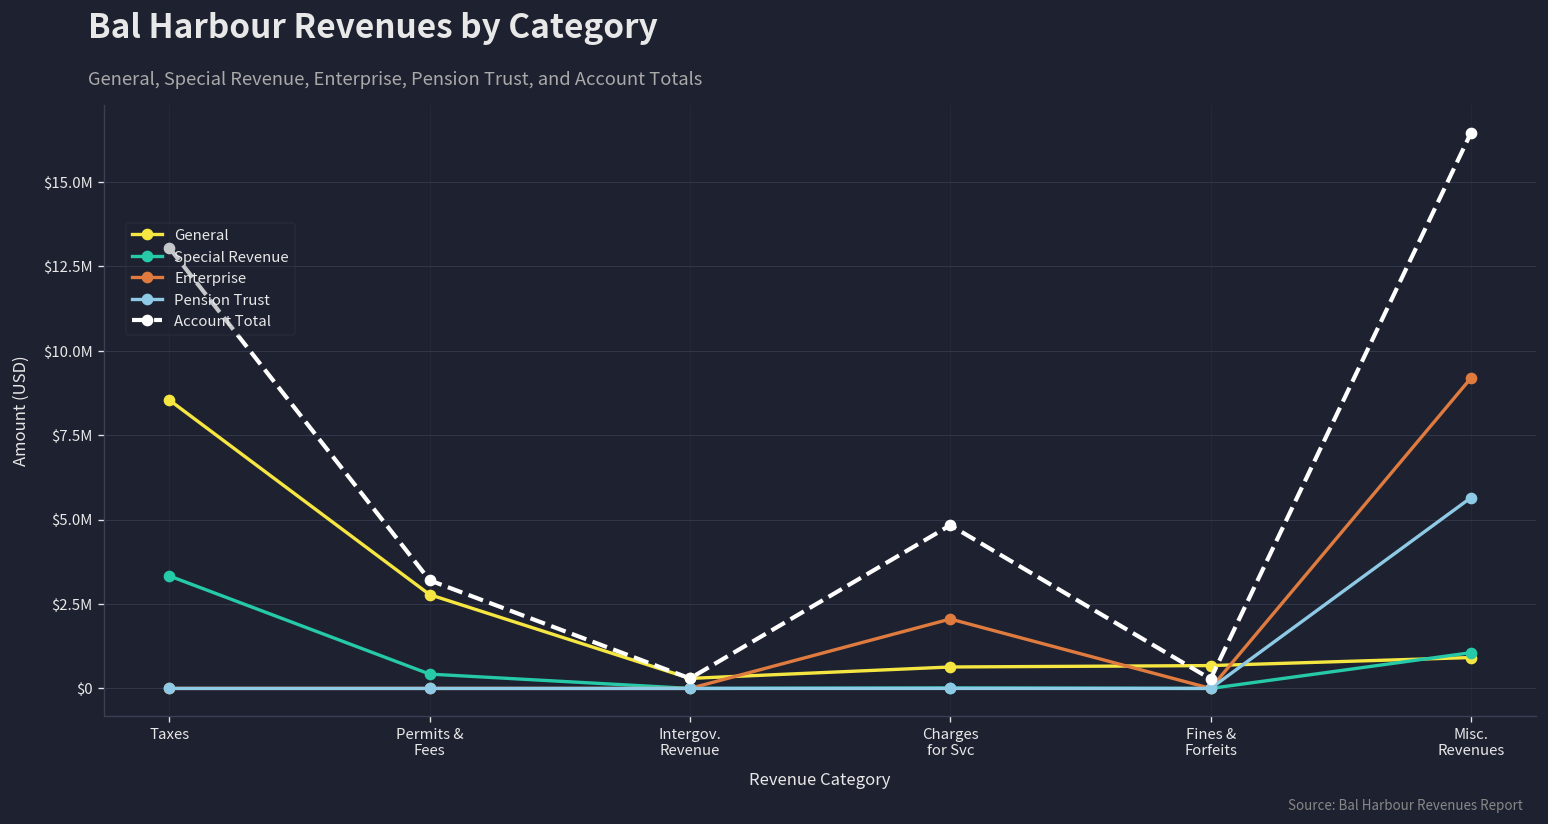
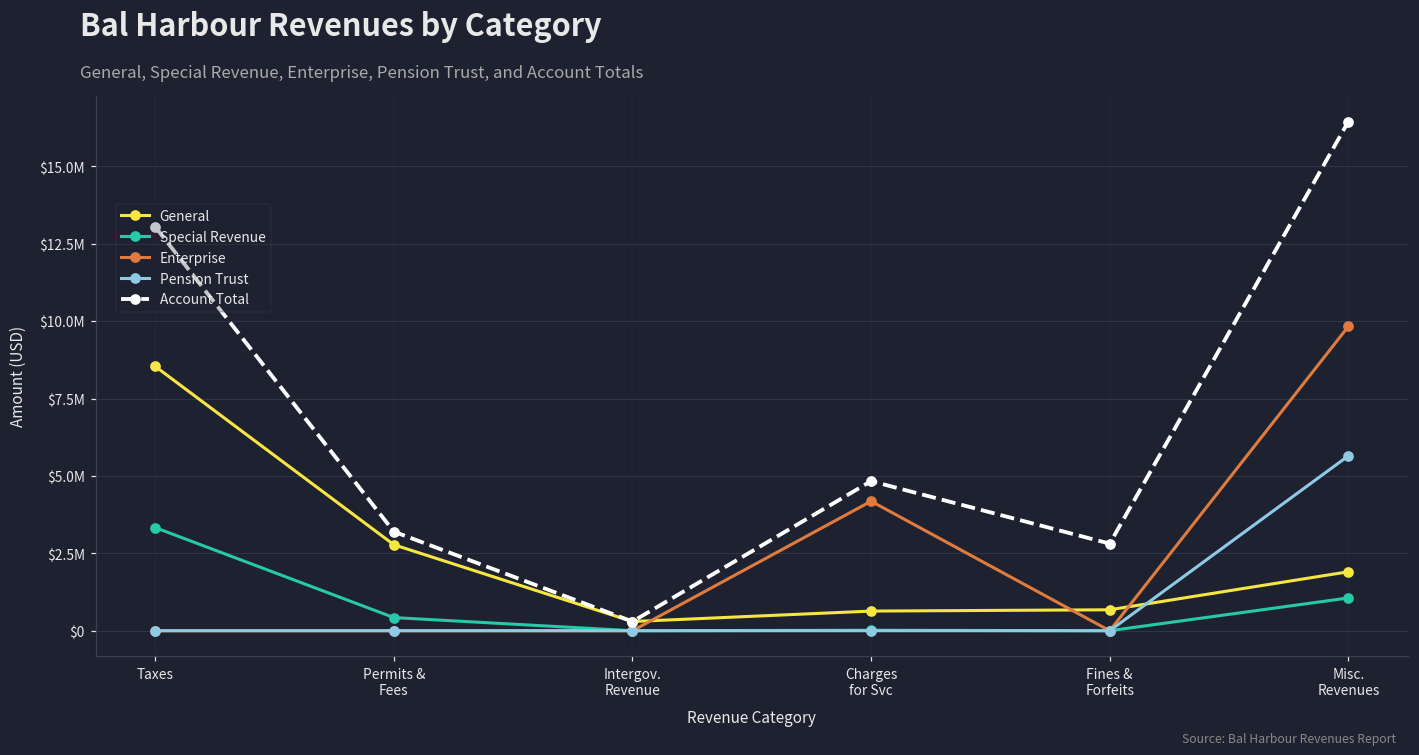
  {
    "General": {
      "Taxes": "$8500000",
      "Permits & Fees": "$2800000",
      "Charges for Svc": "$600000",
      "Fines & Forfeits": "$700000",
-     "Misc. Revenues": "$900000"
+     "Misc. Revenues": "$1900000"
    },
    "Special Revenue": {
      "Taxes": "$3300000",
      "Permits & Fees": "$400000",
      "Misc. Revenues": "$1100000"
    },
    "Enterprise": {
-     "Charges for Svc": "$2100000",
-     "Misc. Revenues": "$9200000"
+     "Charges for Svc": "$4200000",
+     "Misc. Revenues": "$9800000"
    },
    "Pension Trust": {
      "Misc. Revenues": "$5600000"
    },
    "Account Total": {
      "Permits & Fees": "$3200000",
      "Charges for Svc": "$4800000",
-     "Fines & Forfeits": "$300000",
+     "Fines & Forfeits": "$2800000",
      "Misc. Revenues": "$16400000"
    }
  }
